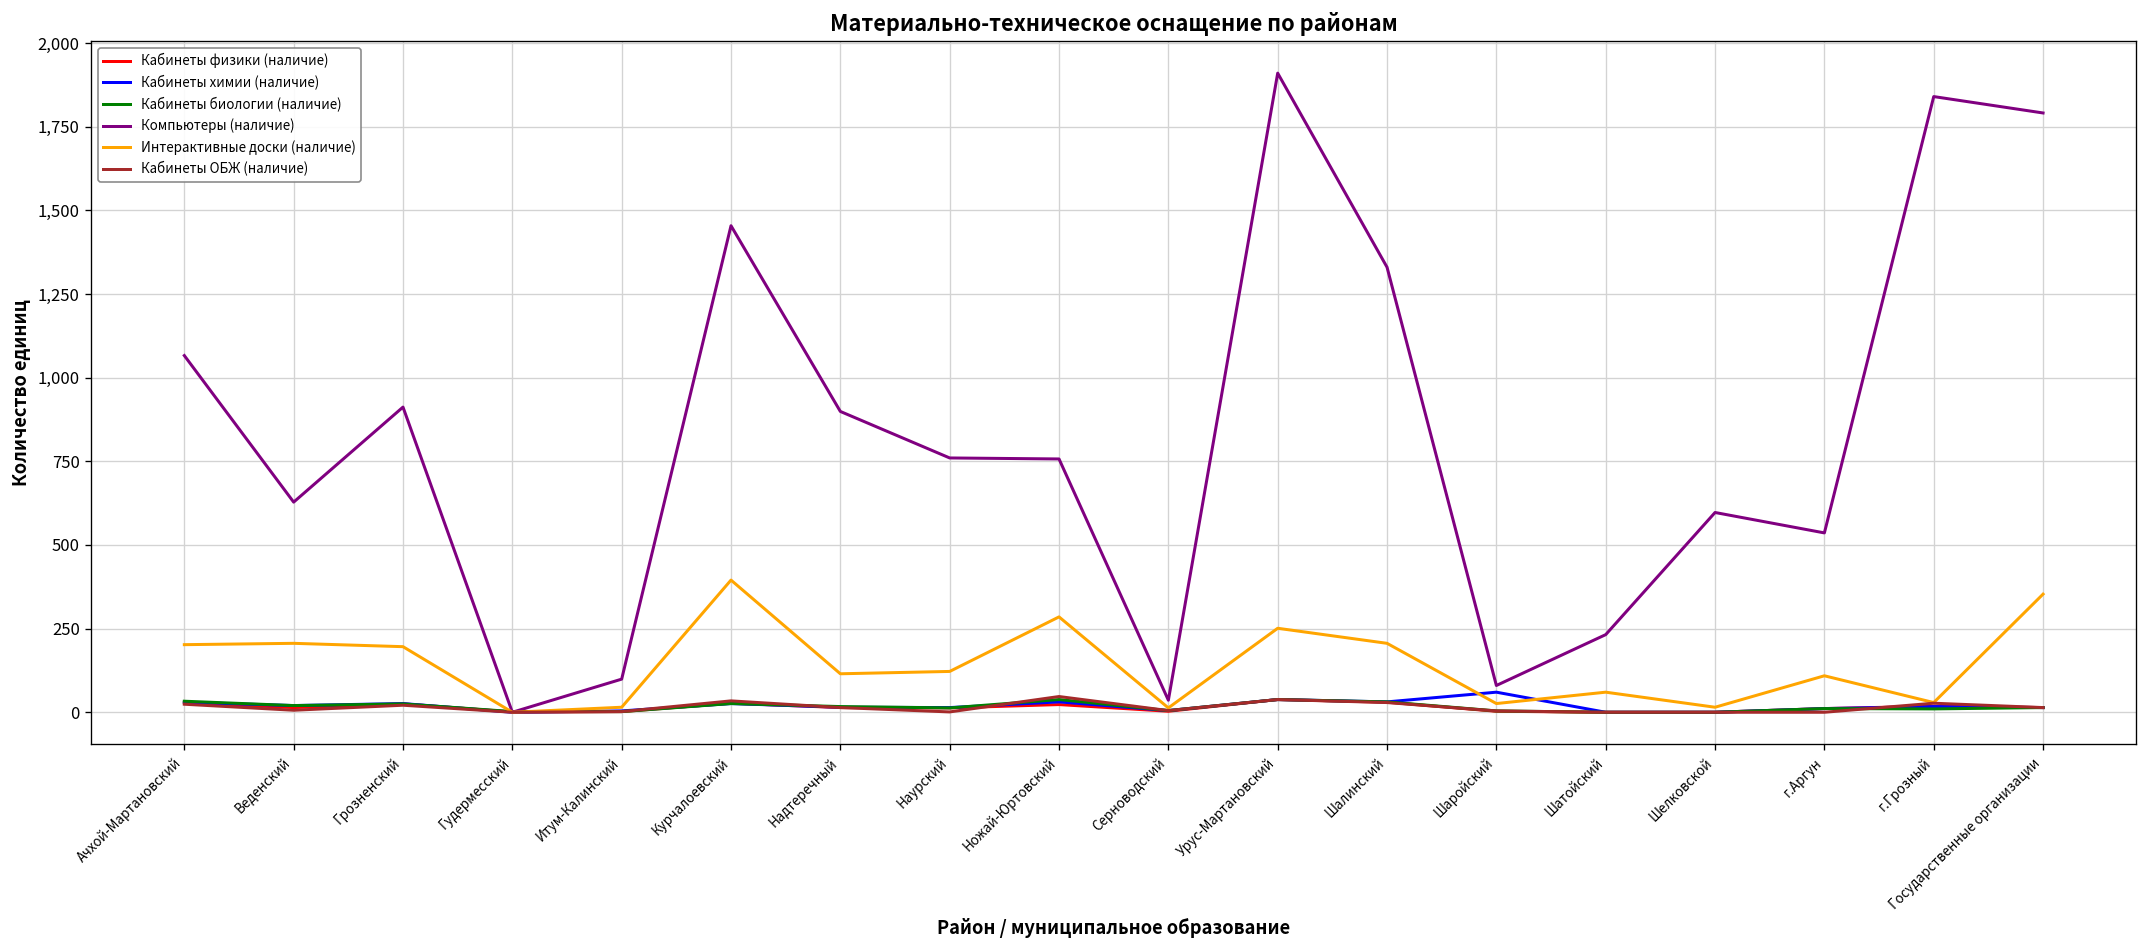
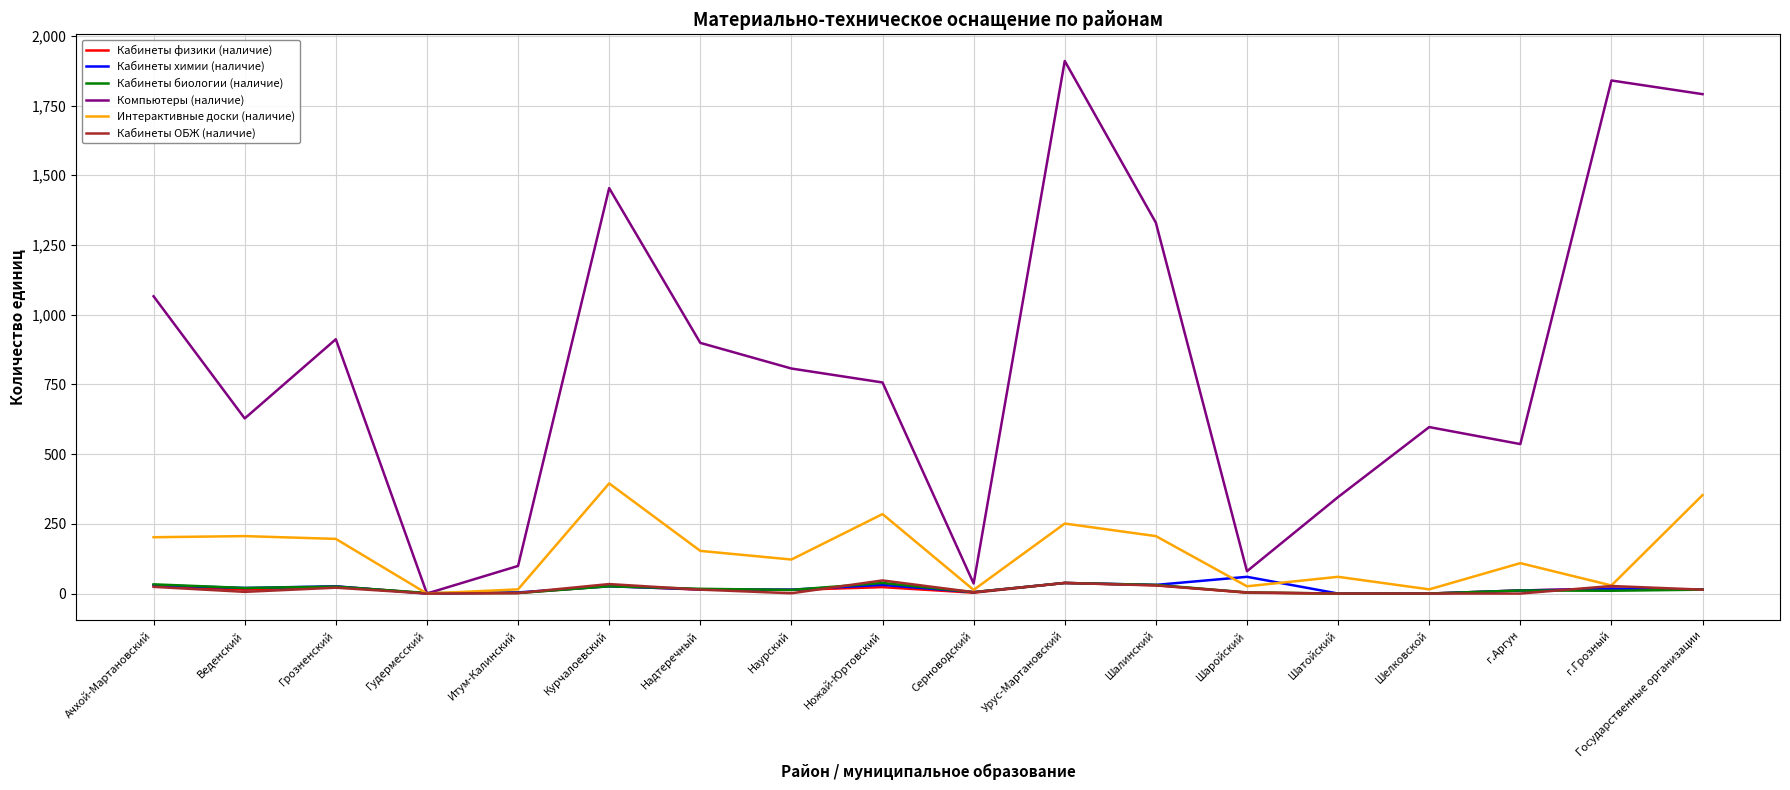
  {
    "Кабинеты химии (наличие)": {
      "Шаройский": "60"
    },
    "Компьютеры (наличие)": {
      "Ачхой-Мартановский": "1,070",
      "Веденский": "630",
      "Грозненский": "910",
      "Итум-Калинский": "100",
      "Курчалоевский": "1,450",
      "Надтеречный": "900",
-     "Наурский": "760",
+     "Наурский": "810",
      "Ножай-Юртовский": "760",
      "Серноводский": "40",
      "Урус-Мартановский": "1,910",
      "Шалинский": "1,330",
      "Шаройский": "80",
-     "Шатойский": "230",
+     "Шатойский": "350",
      "Шелковской": "600",
      "г.Аргун": "540",
      "г.Грозный": "1,840",
      "Государственные организации": "1,790"
    },
    "Интерактивные доски (наличие)": {
      "Ачхой-Мартановский": "200",
      "Веденский": "210",
      "Грозненский": "200",
      "Итум-Калинский": "20",
      "Курчалоевский": "400",
-     "Надтеречный": "120",
+     "Надтеречный": "150",
      "Наурский": "120",
      "Ножай-Юртовский": "290",
      "Урус-Мартановский": "250",
      "Шалинский": "210",
      "Шаройский": "30",
      "Шатойский": "60",
      "Шелковской": "20",
      "г.Аргун": "110",
      "Государственные организации": "350"
    },
    "Кабинеты ОБЖ (наличие)": {
      "Наурский": "0",
      "Ножай-Юртовский": "50",
      "г.Аргун": "0"
    }
  }
